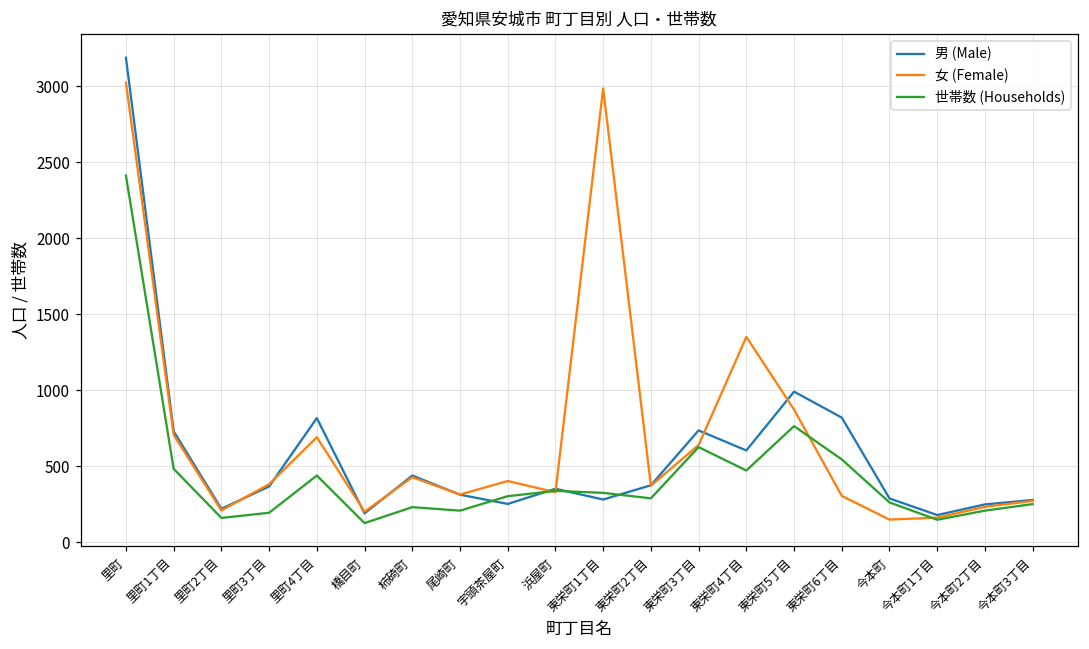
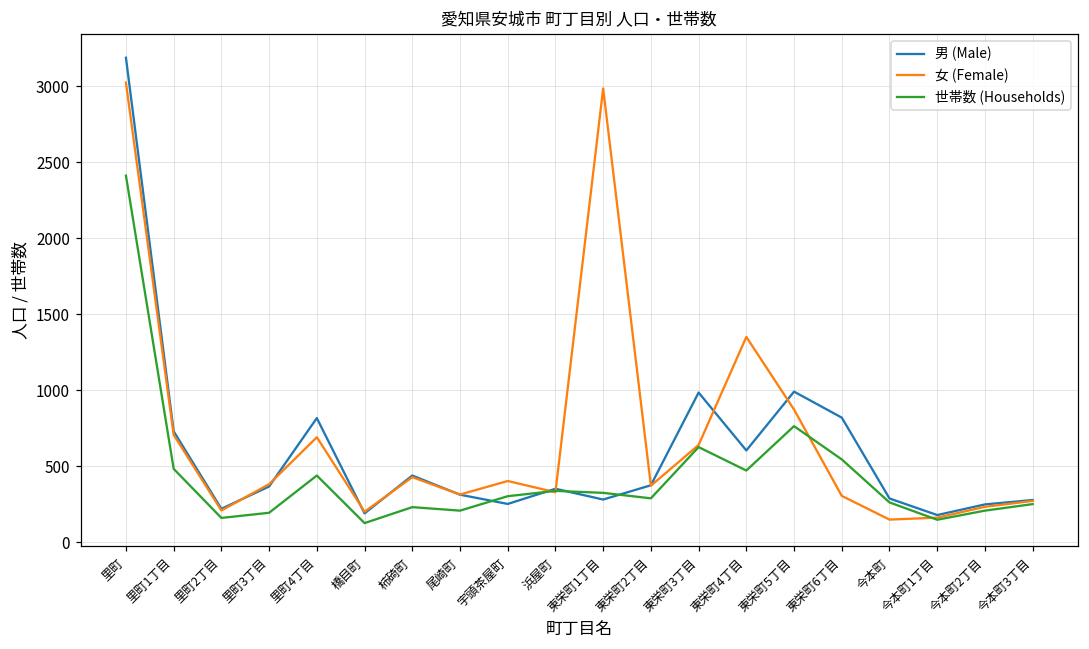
  {
    "男 (Male)": {
      "里町": 3190,
      "里町1丁目": 730,
      "里町4丁目": 820,
      "宇頭茶屋町": 250,
      "東栄町1丁目": 280,
-     "東栄町3丁目": 740,
+     "東栄町3丁目": 990,
      "東栄町4丁目": 600,
      "東栄町5丁目": 990,
      "東栄町6丁目": 820,
      "今本町": 290
    },
    "女 (Female)": {
      "里町": 3020,
      "里町1丁目": 710,
      "里町4丁目": 690,
      "宇頭茶屋町": 400,
      "東栄町1丁目": 2990,
      "東栄町4丁目": 1350,
      "東栄町5丁目": 870,
      "東栄町6丁目": 310,
      "今本町": 150
    },
    "世帯数 (Households)": {
      "里町": 2410,
      "里町1丁目": 480,
      "里町2丁目": 160,
      "里町3丁目": 190,
      "里町4丁目": 440,
      "橋目町": 130,
      "柿碕町": 230,
      "尾崎町": 210,
      "宇頭茶屋町": 300,
      "東栄町1丁目": 330,
      "東栄町2丁目": 290,
      "東栄町4丁目": 470,
      "東栄町5丁目": 760,
      "東栄町6丁目": 550,
      "今本町": 260,
      "今本町2丁目": 210,
      "今本町3丁目": 250
    }
  }
